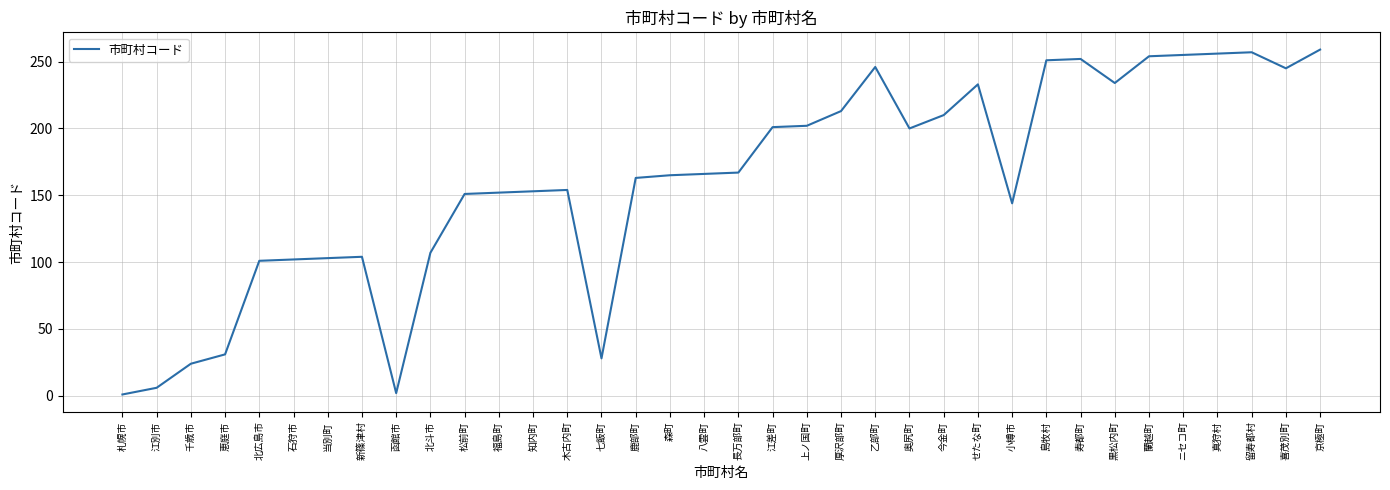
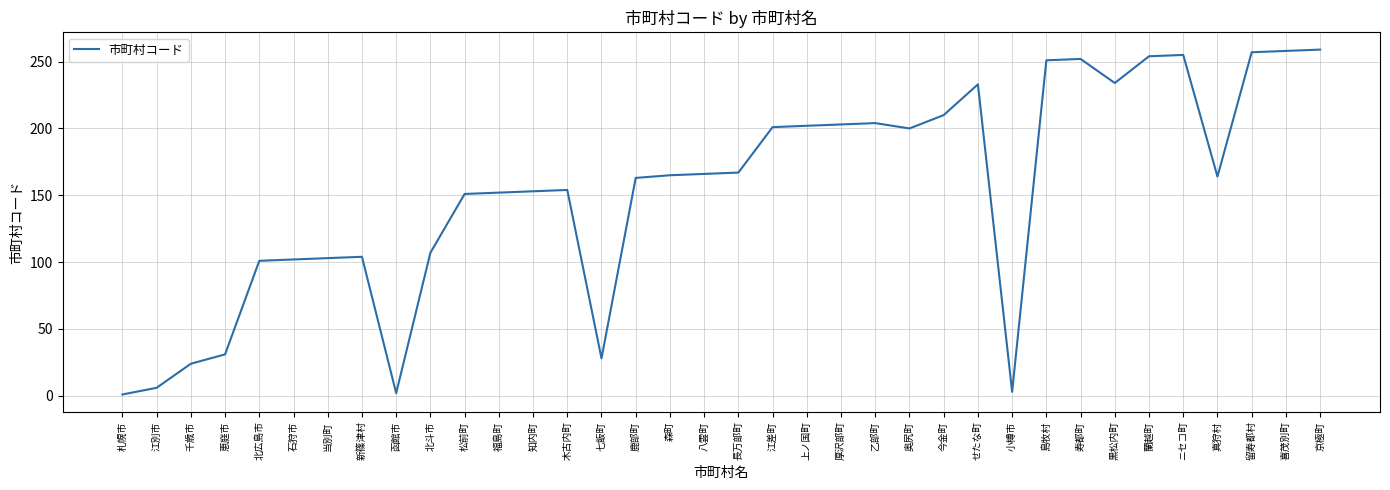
  {
    "札幌市": 1,
    "江別市": 6,
    "千歳市": 24,
    "恵庭市": 31,
    "北広島市": 101,
    "石狩市": 102,
    "当別町": 103,
    "新篠津村": 104,
    "函館市": 2,
    "北斗市": 107,
    "松前町": 151,
    "福島町": 152,
    "知内町": 153,
    "木古内町": 154,
    "七飯町": 28,
    "鹿部町": 163,
    "森町": 165,
    "八雲町": 166,
    "長万部町": 167,
    "江差町": 201,
    "上ノ国町": 202,
-   "厚沢部町": 213,
-   "乙部町": 246,
+   "厚沢部町": 203,
+   "乙部町": 204,
    "奥尻町": 200,
    "今金町": 210,
    "せたな町": 233,
-   "小樽市": 144,
+   "小樽市": 3,
    "島牧村": 251,
    "寿都町": 252,
    "黒松内町": 234,
    "蘭越町": 254,
    "ニセコ町": 255,
-   "真狩村": 256,
+   "真狩村": 164,
    "留寿都村": 257,
-   "喜茂別町": 245,
+   "喜茂別町": 258,
    "京極町": 259
  }
